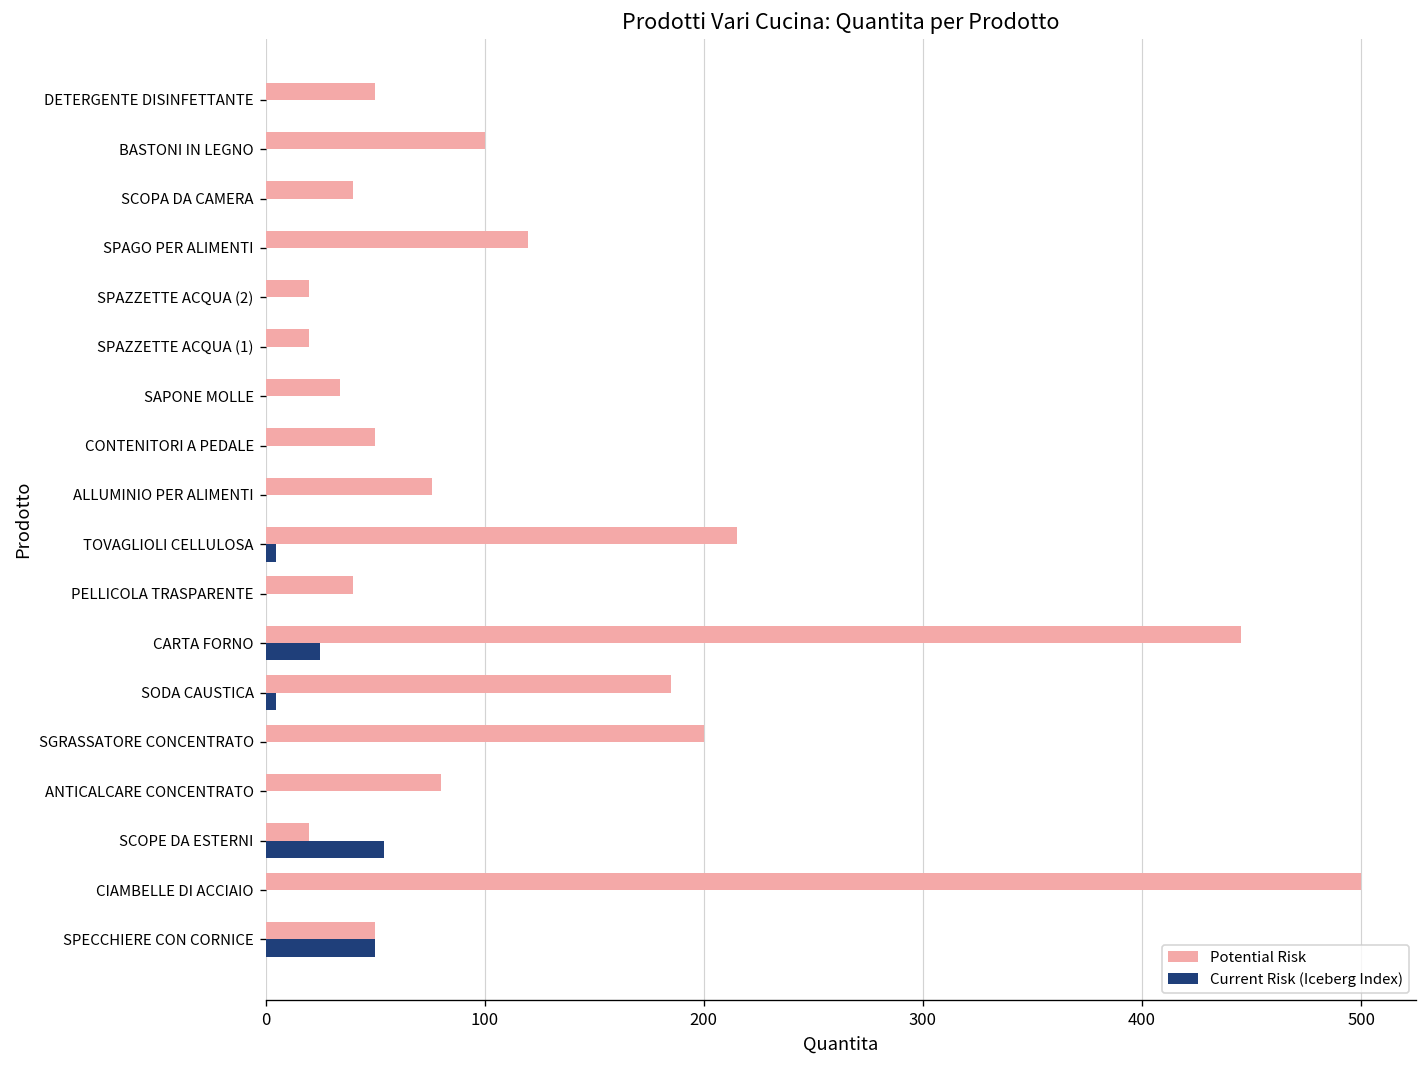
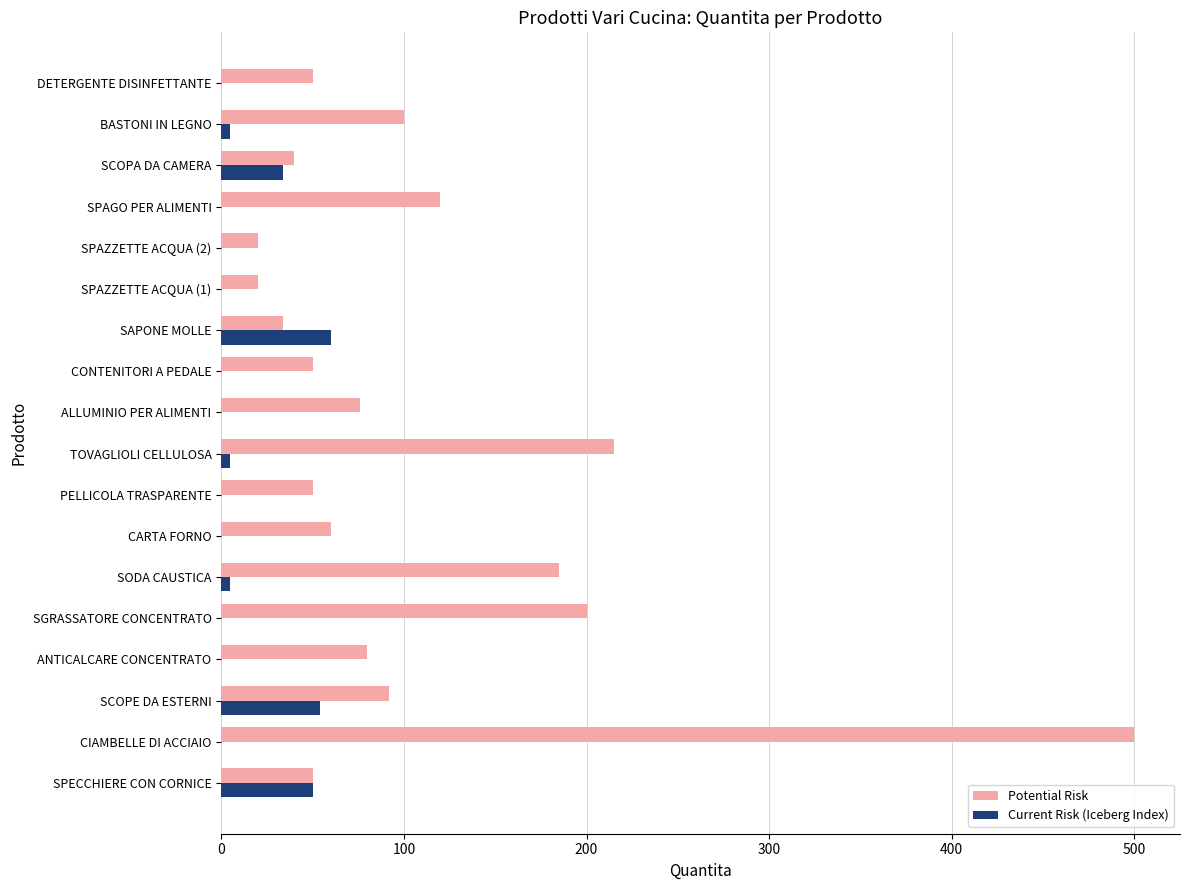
  {
    "Potential Risk": {
      "DETERGENTE DISINFETTANTE": 50,
      "BASTONI IN LEGNO": 100,
      "SCOPA DA CAMERA": 40,
      "SPAGO PER ALIMENTI": 120,
      "SPAZZETTE ACQUA (2)": 20,
      "SPAZZETTE ACQUA (1)": 20,
      "SAPONE MOLLE": 34,
      "CONTENITORI A PEDALE": 50,
      "ALLUMINIO PER ALIMENTI": 76,
      "TOVAGLIOLI CELLULOSA": 215,
-     "PELLICOLA TRASPARENTE": 40,
-     "CARTA FORNO": 445,
+     "PELLICOLA TRASPARENTE": 50,
+     "CARTA FORNO": 60,
      "SODA CAUSTICA": 185,
      "SGRASSATORE CONCENTRATO": 200,
      "ANTICALCARE CONCENTRATO": 80,
-     "SCOPE DA ESTERNI": 20,
+     "SCOPE DA ESTERNI": 92,
      "CIAMBELLE DI ACCIAIO": 500,
      "SPECCHIERE CON CORNICE": 50
    },
    "Current Risk (Iceberg Index)": {
      "DETERGENTE DISINFETTANTE": 0,
-     "BASTONI IN LEGNO": 0,
-     "SCOPA DA CAMERA": 0,
+     "BASTONI IN LEGNO": 5,
+     "SCOPA DA CAMERA": 34,
      "SPAGO PER ALIMENTI": 0,
      "SPAZZETTE ACQUA (2)": 0,
      "SPAZZETTE ACQUA (1)": 0,
-     "SAPONE MOLLE": 0,
+     "SAPONE MOLLE": 60,
      "CONTENITORI A PEDALE": 0,
      "ALLUMINIO PER ALIMENTI": 0,
      "TOVAGLIOLI CELLULOSA": 5,
      "PELLICOLA TRASPARENTE": 0,
-     "CARTA FORNO": 25,
+     "CARTA FORNO": 0,
      "SODA CAUSTICA": 5,
      "SGRASSATORE CONCENTRATO": 0,
      "ANTICALCARE CONCENTRATO": 0,
      "SCOPE DA ESTERNI": 54,
      "CIAMBELLE DI ACCIAIO": 0,
      "SPECCHIERE CON CORNICE": 50
    }
  }
